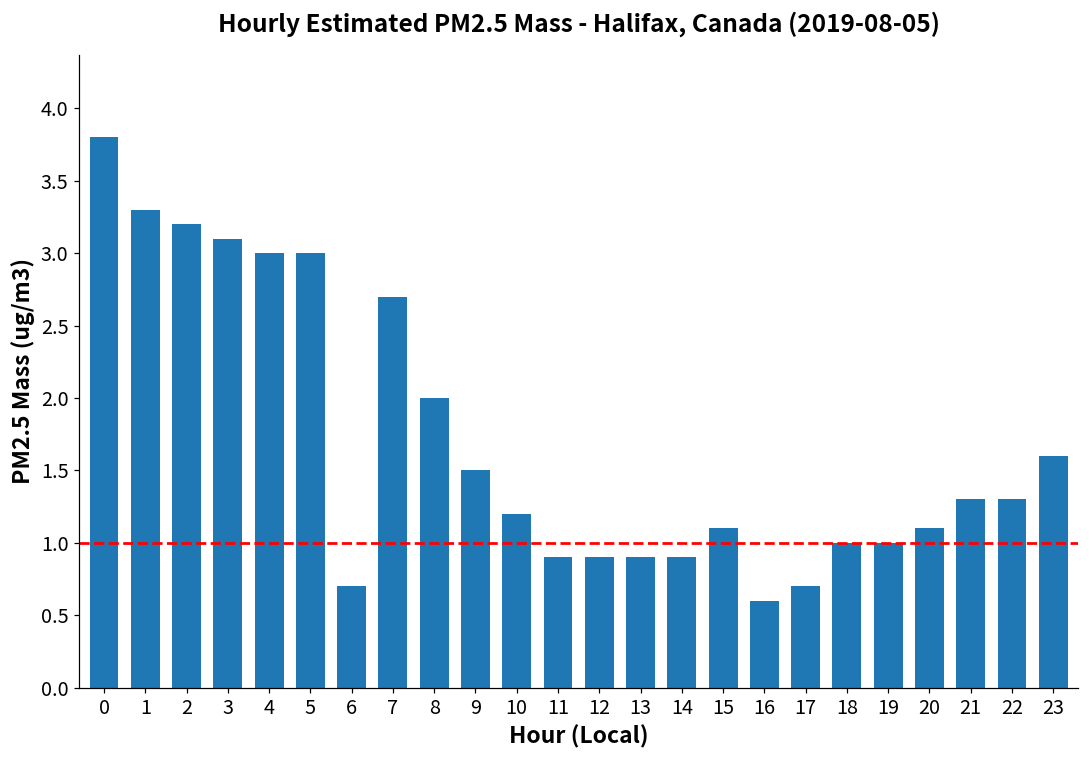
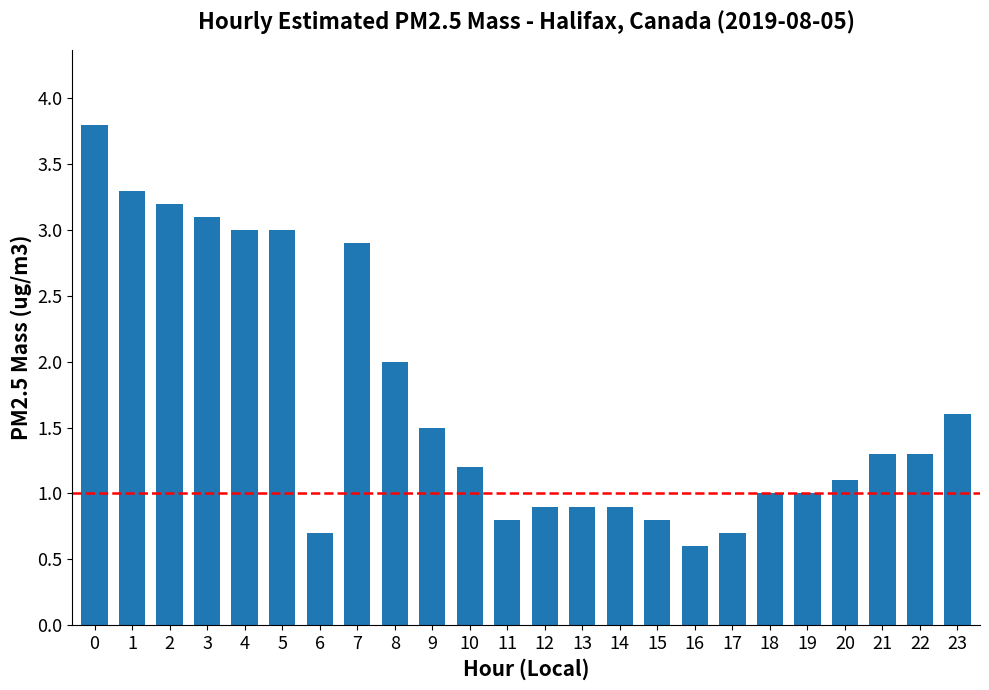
  {
    "0": 3.8,
    "1": 3.3,
    "2": 3.2,
    "3": 3.1,
    "4": 3.0,
    "5": 3.0,
    "6": 0.7,
-   "7": 2.7,
+   "7": 2.9,
    "8": 2.0,
    "9": 1.5,
    "10": 1.2,
-   "11": 0.9,
+   "11": 0.8,
    "12": 0.9,
    "13": 0.9,
    "14": 0.9,
-   "15": 1.1,
+   "15": 0.8,
    "16": 0.6,
    "17": 0.7,
    "18": 1.0,
    "19": 1.0,
    "20": 1.1,
    "21": 1.3,
    "22": 1.3,
    "23": 1.6
  }
